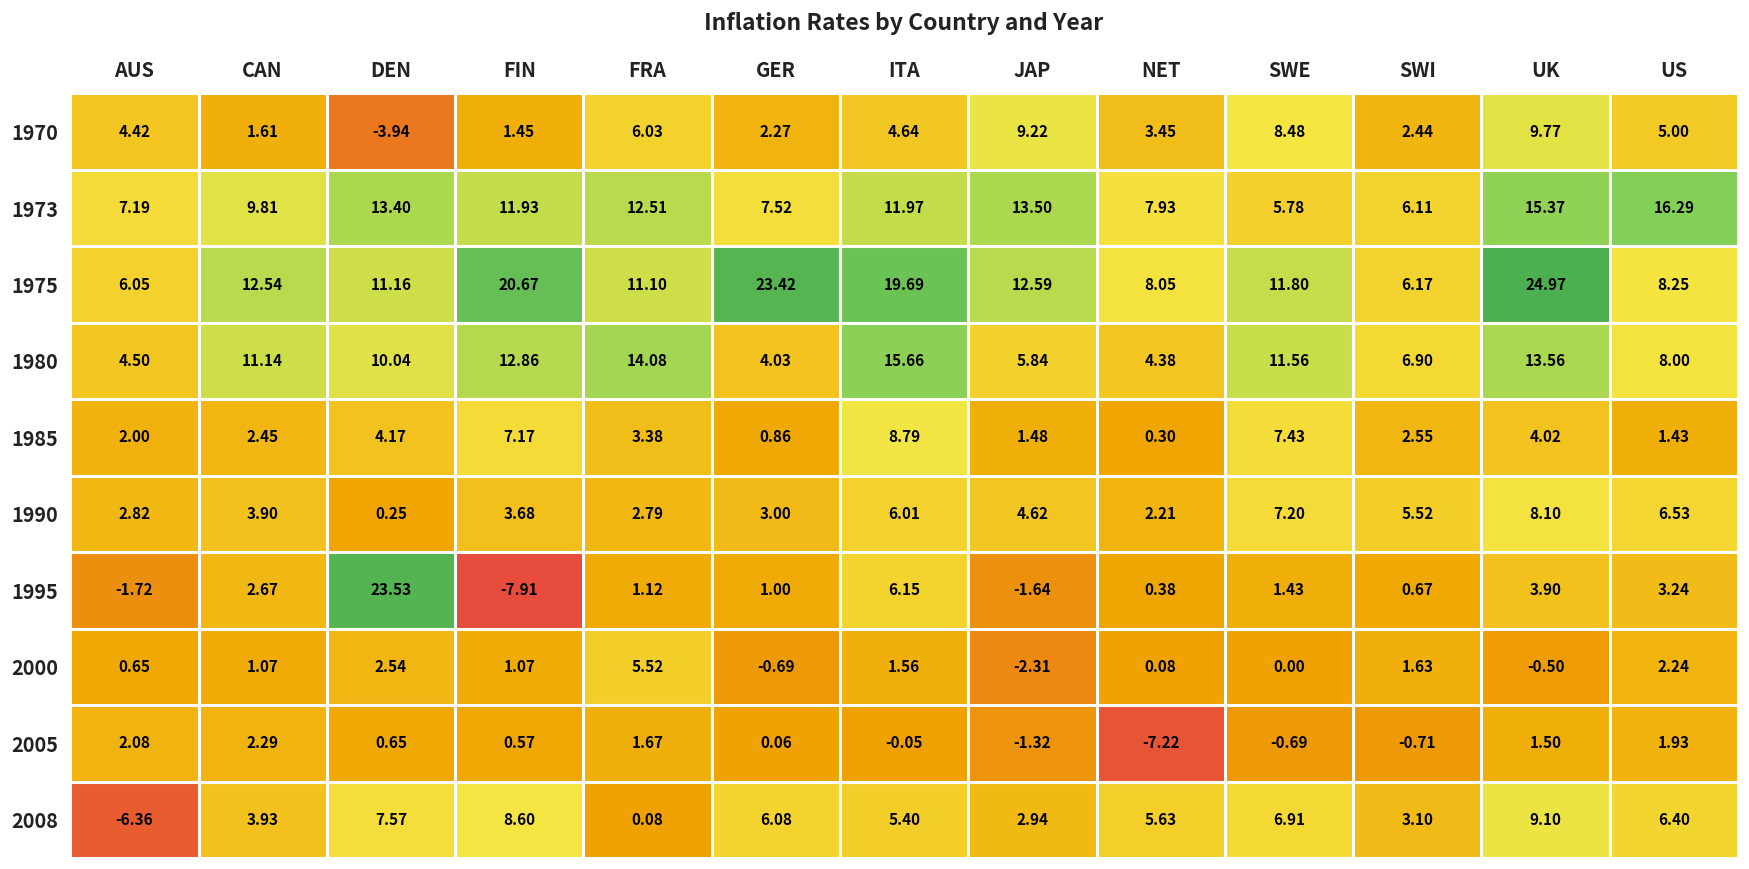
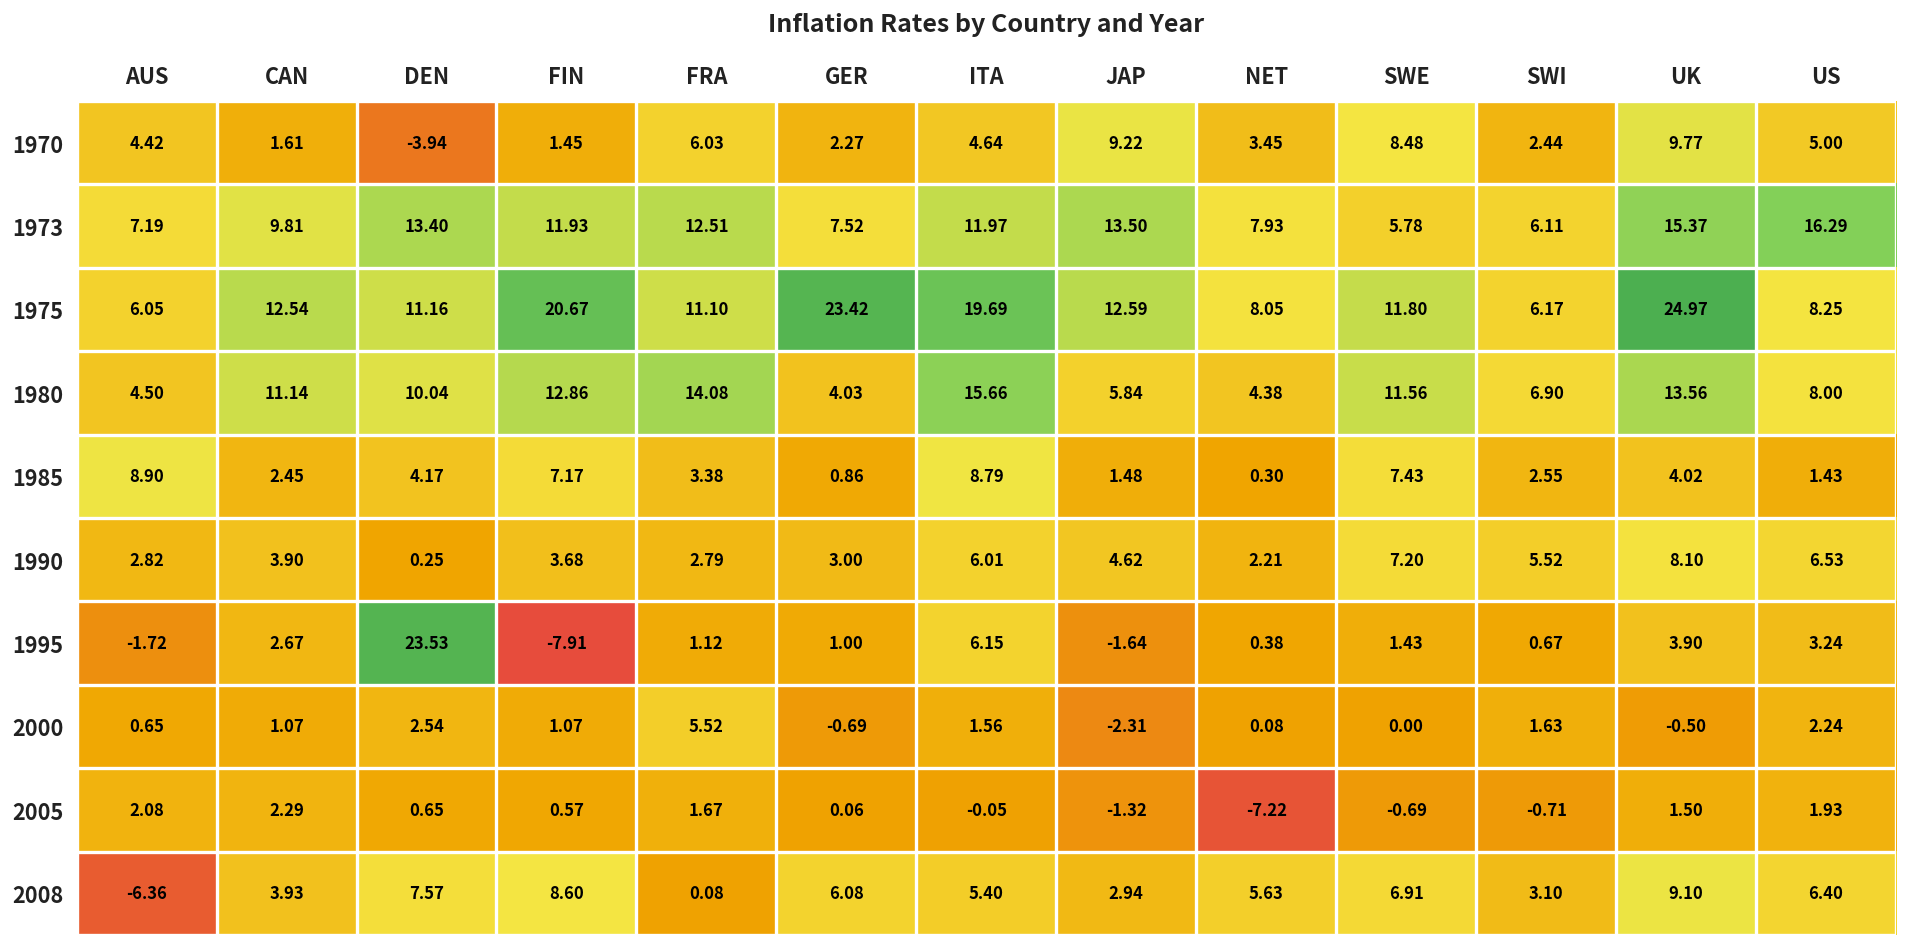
  {
    "1970": {
      "AUS": 4.42,
      "CAN": 1.61,
      "DEN": -3.94,
      "FIN": 1.45,
      "FRA": 6.03,
      "GER": 2.27,
      "ITA": 4.64,
      "JAP": 9.22,
      "NET": 3.45,
      "SWE": 8.48,
      "SWI": 2.44,
      "UK": 9.77,
      "US": 5.00
    },
    "1973": {
      "AUS": 7.19,
      "CAN": 9.81,
      "DEN": 13.40,
      "FIN": 11.93,
      "FRA": 12.51,
      "GER": 7.52,
      "ITA": 11.97,
      "JAP": 13.50,
      "NET": 7.93,
      "SWE": 5.78,
      "SWI": 6.11,
      "UK": 15.37,
      "US": 16.29
    },
    "1975": {
      "AUS": 6.05,
      "CAN": 12.54,
      "DEN": 11.16,
      "FIN": 20.67,
      "FRA": 11.10,
      "GER": 23.42,
      "ITA": 19.69,
      "JAP": 12.59,
      "NET": 8.05,
      "SWE": 11.80,
      "SWI": 6.17,
      "UK": 24.97,
      "US": 8.25
    },
    "1980": {
      "AUS": 4.50,
      "CAN": 11.14,
      "DEN": 10.04,
      "FIN": 12.86,
      "FRA": 14.08,
      "GER": 4.03,
      "ITA": 15.66,
      "JAP": 5.84,
      "NET": 4.38,
      "SWE": 11.56,
      "SWI": 6.90,
      "UK": 13.56,
      "US": 8.00
    },
    "1985": {
-     "AUS": 2.00,
+     "AUS": 8.90,
      "CAN": 2.45,
      "DEN": 4.17,
      "FIN": 7.17,
      "FRA": 3.38,
      "GER": 0.86,
      "ITA": 8.79,
      "JAP": 1.48,
      "NET": 0.30,
      "SWE": 7.43,
      "SWI": 2.55,
      "UK": 4.02,
      "US": 1.43
    },
    "1990": {
      "AUS": 2.82,
      "CAN": 3.90,
      "DEN": 0.25,
      "FIN": 3.68,
      "FRA": 2.79,
      "GER": 3.00,
      "ITA": 6.01,
      "JAP": 4.62,
      "NET": 2.21,
      "SWE": 7.20,
      "SWI": 5.52,
      "UK": 8.10,
      "US": 6.53
    },
    "1995": {
      "AUS": -1.72,
      "CAN": 2.67,
      "DEN": 23.53,
      "FIN": -7.91,
      "FRA": 1.12,
      "GER": 1.00,
      "ITA": 6.15,
      "JAP": -1.64,
      "NET": 0.38,
      "SWE": 1.43,
      "SWI": 0.67,
      "UK": 3.90,
      "US": 3.24
    },
    "2000": {
      "AUS": 0.65,
      "CAN": 1.07,
      "DEN": 2.54,
      "FIN": 1.07,
      "FRA": 5.52,
      "GER": -0.69,
      "ITA": 1.56,
      "JAP": -2.31,
      "NET": 0.08,
      "SWE": 0.00,
      "SWI": 1.63,
      "UK": -0.50,
      "US": 2.24
    },
    "2005": {
      "AUS": 2.08,
      "CAN": 2.29,
      "DEN": 0.65,
      "FIN": 0.57,
      "FRA": 1.67,
      "GER": 0.06,
      "ITA": -0.05,
      "JAP": -1.32,
      "NET": -7.22,
      "SWE": -0.69,
      "SWI": -0.71,
      "UK": 1.50,
      "US": 1.93
    },
    "2008": {
      "AUS": -6.36,
      "CAN": 3.93,
      "DEN": 7.57,
      "FIN": 8.60,
      "FRA": 0.08,
      "GER": 6.08,
      "ITA": 5.40,
      "JAP": 2.94,
      "NET": 5.63,
      "SWE": 6.91,
      "SWI": 3.10,
      "UK": 9.10,
      "US": 6.40
    }
  }
